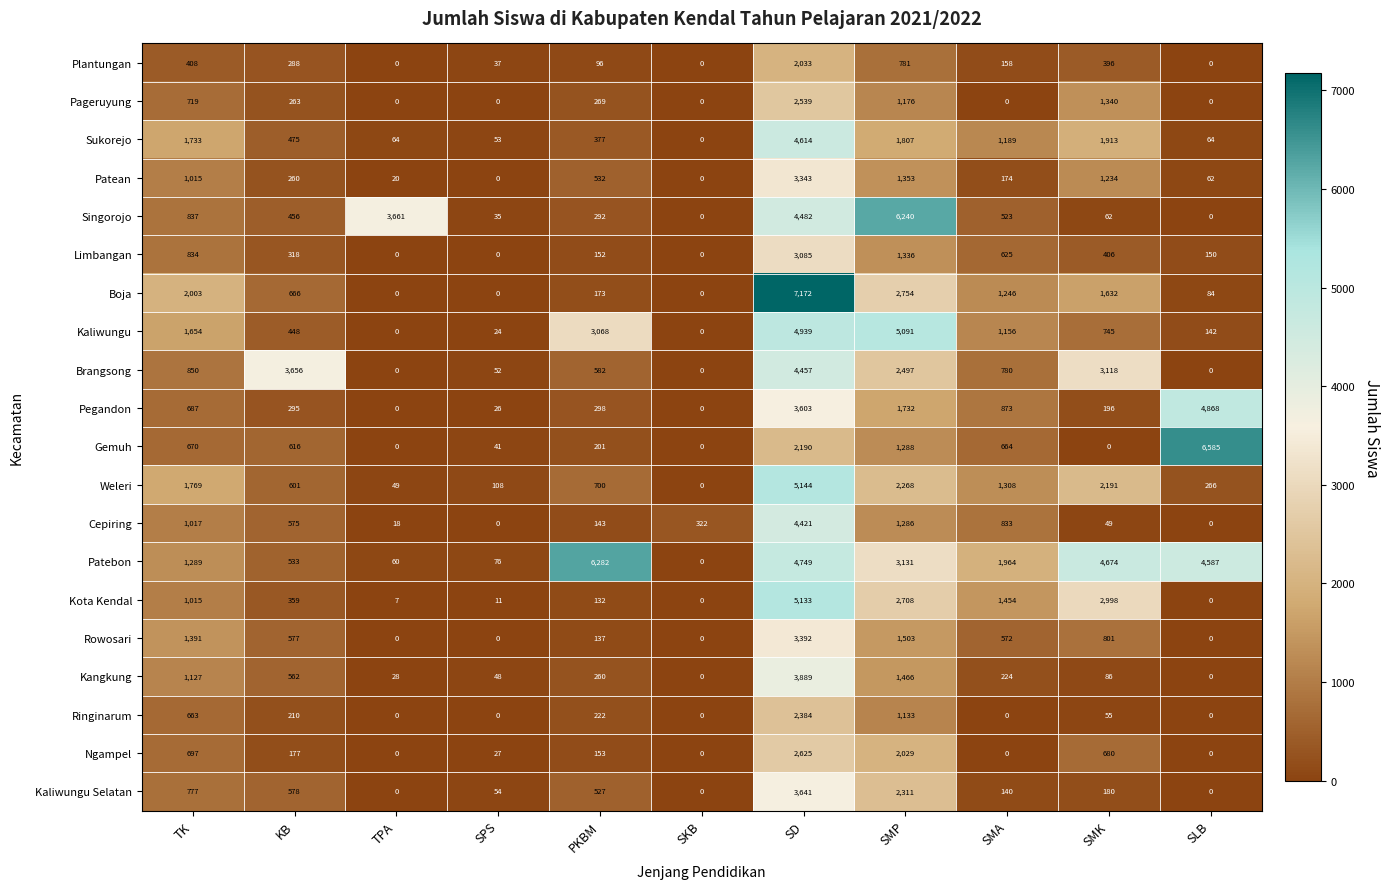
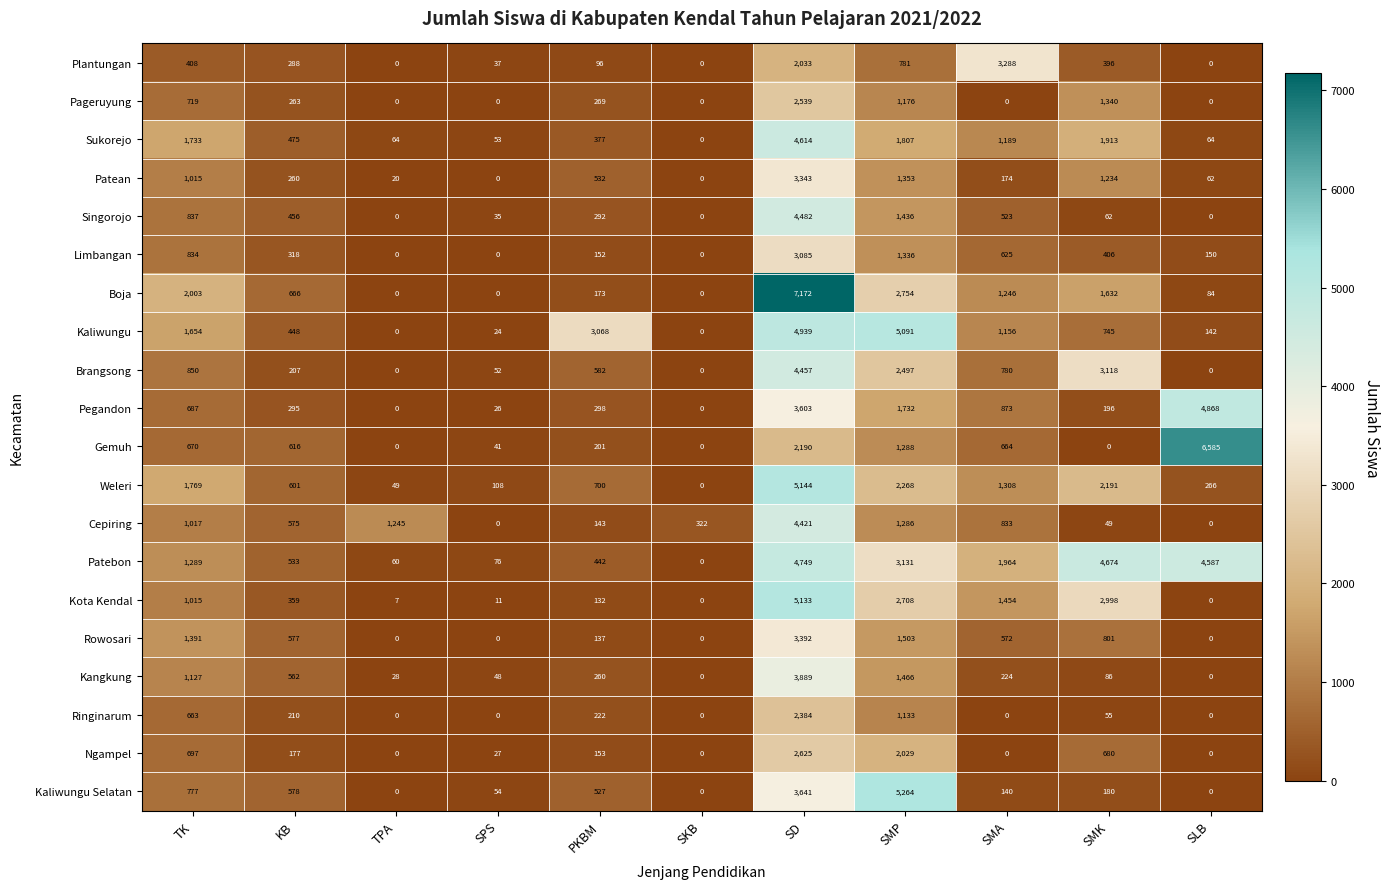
  {
    "Plantungan": {
      "TK": "408",
      "KB": "288",
      "TPA": "0",
      "SPS": "37",
      "PKBM": "96",
      "SKB": "0",
      "SD": "2,033",
      "SMP": "781",
-     "SMA": "158",
+     "SMA": "3,288",
      "SMK": "396",
      "SLB": "0"
    },
    "Singorojo": {
      "TK": "837",
      "KB": "456",
-     "TPA": "3,661",
+     "TPA": "0",
      "SPS": "35",
      "PKBM": "292",
      "SKB": "0",
      "SD": "4,482",
-     "SMP": "6,240",
+     "SMP": "1,436",
      "SMA": "523",
      "SMK": "62",
      "SLB": "0"
    },
    "Brangsong": {
      "TK": "850",
-     "KB": "3,656",
+     "KB": "207",
      "TPA": "0",
      "SPS": "52",
      "PKBM": "582",
      "SKB": "0",
      "SD": "4,457",
      "SMP": "2,497",
      "SMA": "780",
      "SMK": "3,118",
      "SLB": "0"
    },
    "Cepiring": {
      "TK": "1,017",
      "KB": "575",
-     "TPA": "18",
+     "TPA": "1,245",
      "SPS": "0",
      "PKBM": "143",
      "SKB": "322",
      "SD": "4,421",
      "SMP": "1,286",
      "SMA": "833",
      "SMK": "49",
      "SLB": "0"
    },
    "Patebon": {
      "TK": "1,289",
      "KB": "533",
      "TPA": "60",
      "SPS": "76",
-     "PKBM": "6,282",
+     "PKBM": "442",
      "SKB": "0",
      "SD": "4,749",
      "SMP": "3,131",
      "SMA": "1,964",
      "SMK": "4,674",
      "SLB": "4,587"
    },
    "Kaliwungu Selatan": {
      "TK": "777",
      "KB": "578",
      "TPA": "0",
      "SPS": "54",
      "PKBM": "527",
      "SKB": "0",
      "SD": "3,641",
-     "SMP": "2,311",
+     "SMP": "5,264",
      "SMA": "140",
      "SMK": "180",
      "SLB": "0"
    }
  }
